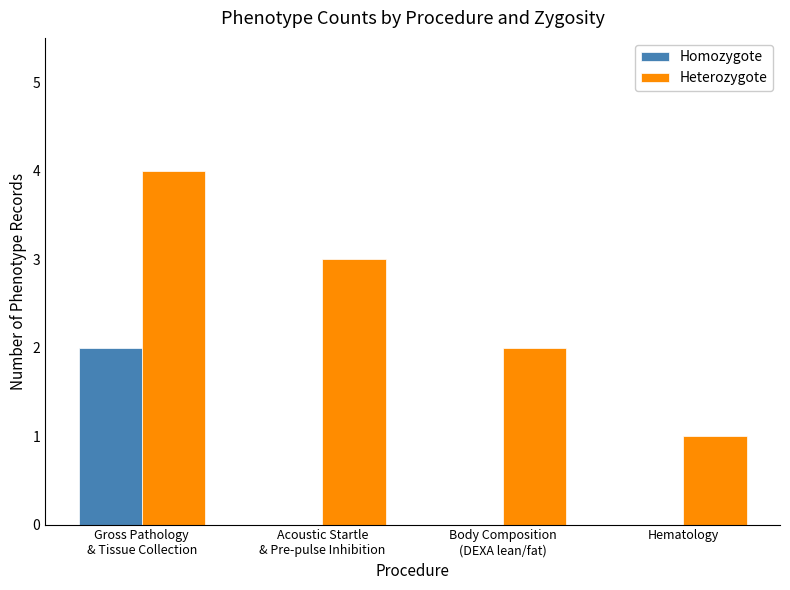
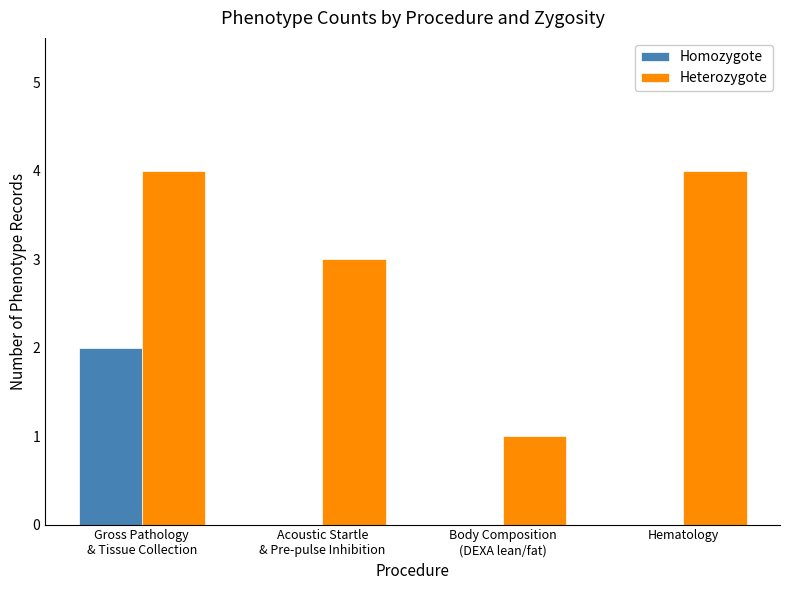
  {
    "Homozygote": {
      "Gross Pathology & Tissue Collection": 2,
      "Acoustic Startle & Pre-pulse Inhibition": 0,
      "Body Composition (DEXA lean/fat)": 0,
      "Hematology": 0
    },
    "Heterozygote": {
      "Gross Pathology & Tissue Collection": 4,
      "Acoustic Startle & Pre-pulse Inhibition": 3,
-     "Body Composition (DEXA lean/fat)": 2,
-     "Hematology": 1
+     "Body Composition (DEXA lean/fat)": 1,
+     "Hematology": 4
    }
  }
